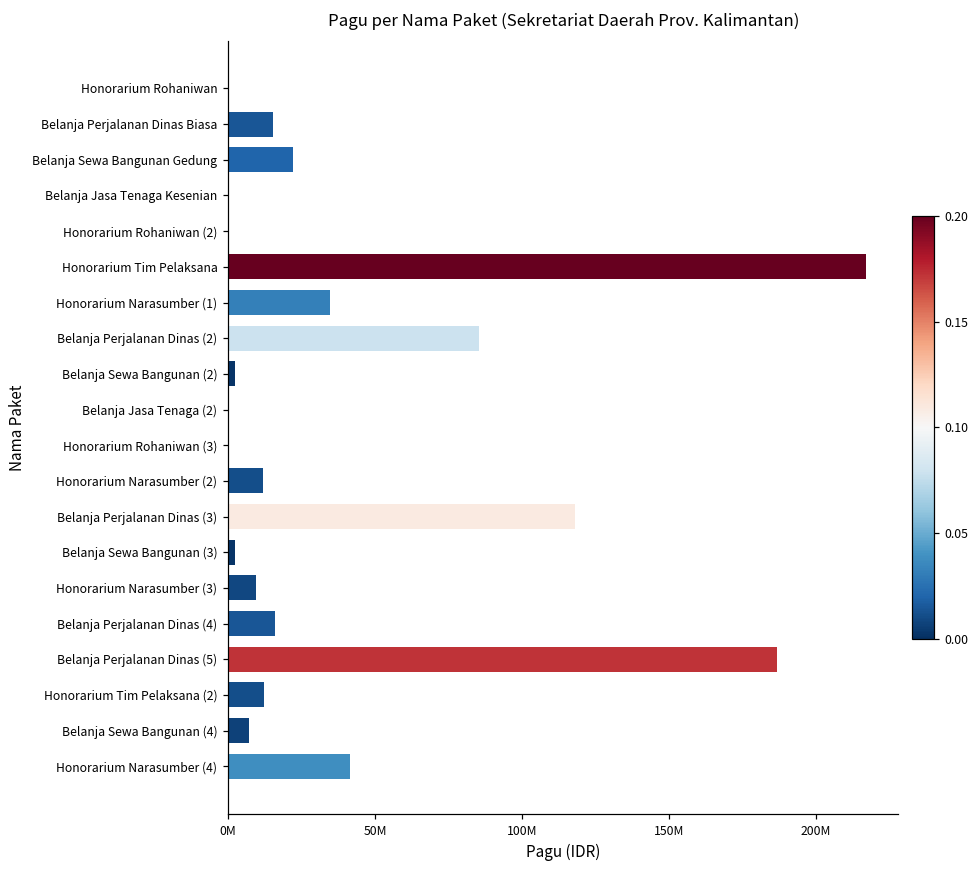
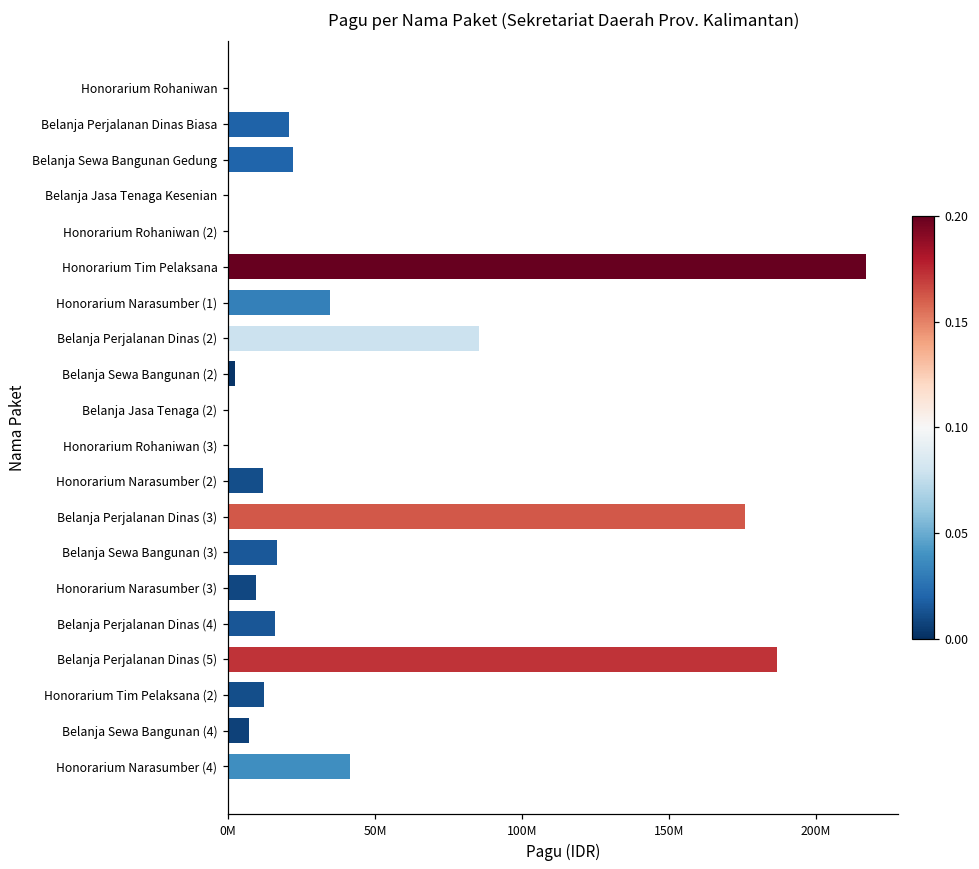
  {
-   "Belanja Perjalanan Dinas Biasa": 15000000,
+   "Belanja Perjalanan Dinas Biasa": 21000000,
    "Belanja Sewa Bangunan Gedung": 22000000,
    "Honorarium Tim Pelaksana": 217000000,
    "Honorarium Narasumber (1)": 35000000,
    "Belanja Perjalanan Dinas (2)": 85000000,
    "Belanja Sewa Bangunan (2)": 3000000,
    "Honorarium Narasumber (2)": 12000000,
-   "Belanja Perjalanan Dinas (3)": 118000000,
-   "Belanja Sewa Bangunan (3)": 3000000,
+   "Belanja Perjalanan Dinas (3)": 176000000,
+   "Belanja Sewa Bangunan (3)": 17000000,
    "Honorarium Narasumber (3)": 10000000,
    "Belanja Perjalanan Dinas (4)": 16000000,
    "Belanja Perjalanan Dinas (5)": 187000000,
    "Honorarium Tim Pelaksana (2)": 12000000,
    "Belanja Sewa Bangunan (4)": 7000000,
    "Honorarium Narasumber (4)": 41000000
  }
